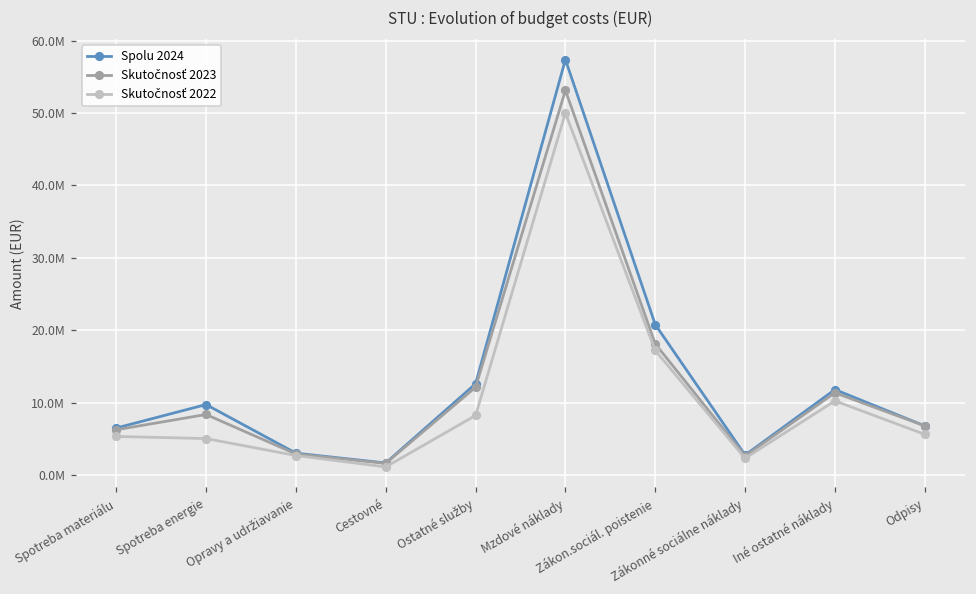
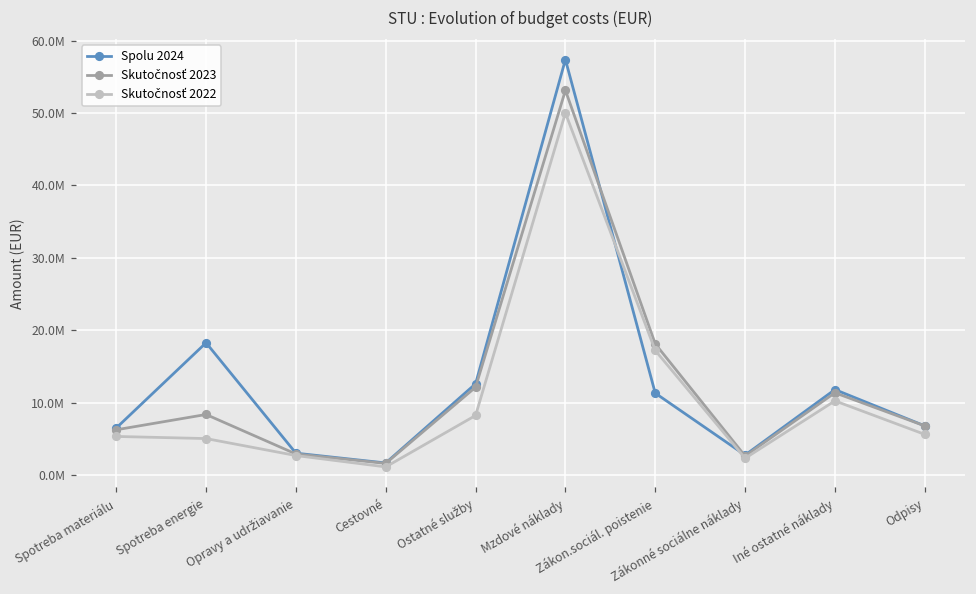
  {
    "Spolu 2024": {
-     "Spotreba energie": 10000000,
+     "Spotreba energie": 18000000,
      "Ostatné služby": 13000000,
      "Mzdové náklady": 57000000,
-     "Zákon.sociál. poistenie": 21000000,
+     "Zákon.sociál. poistenie": 11000000,
      "Iné ostatné náklady": 12000000
    }
  }
